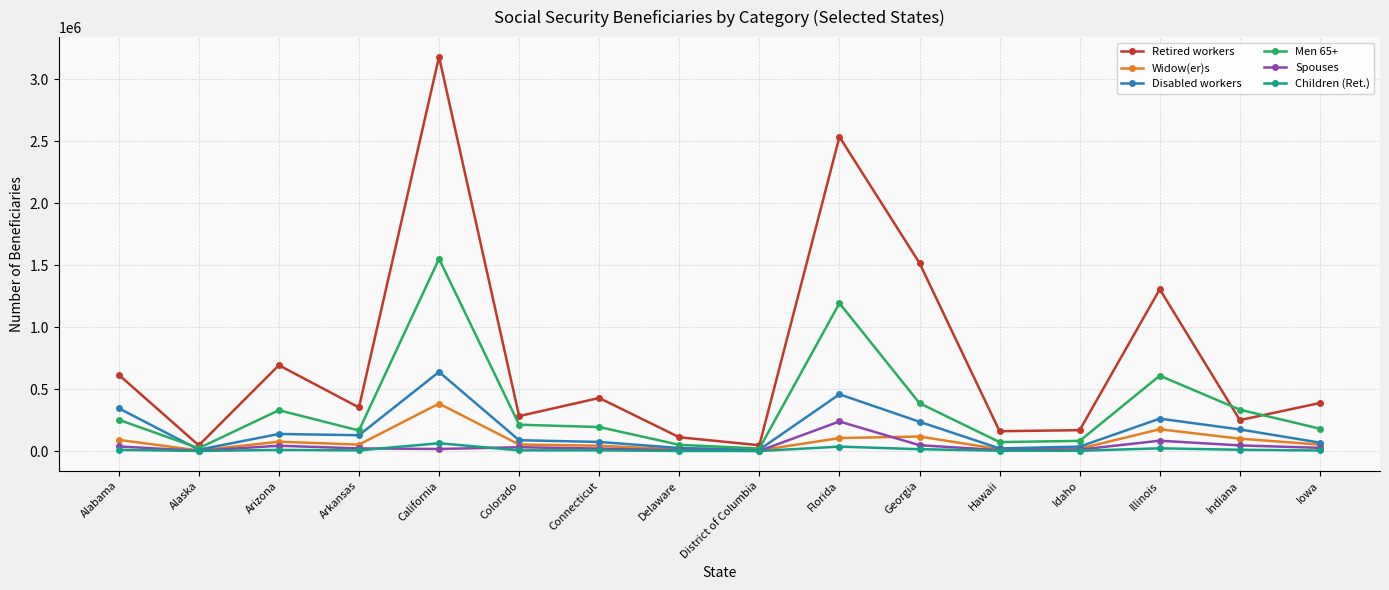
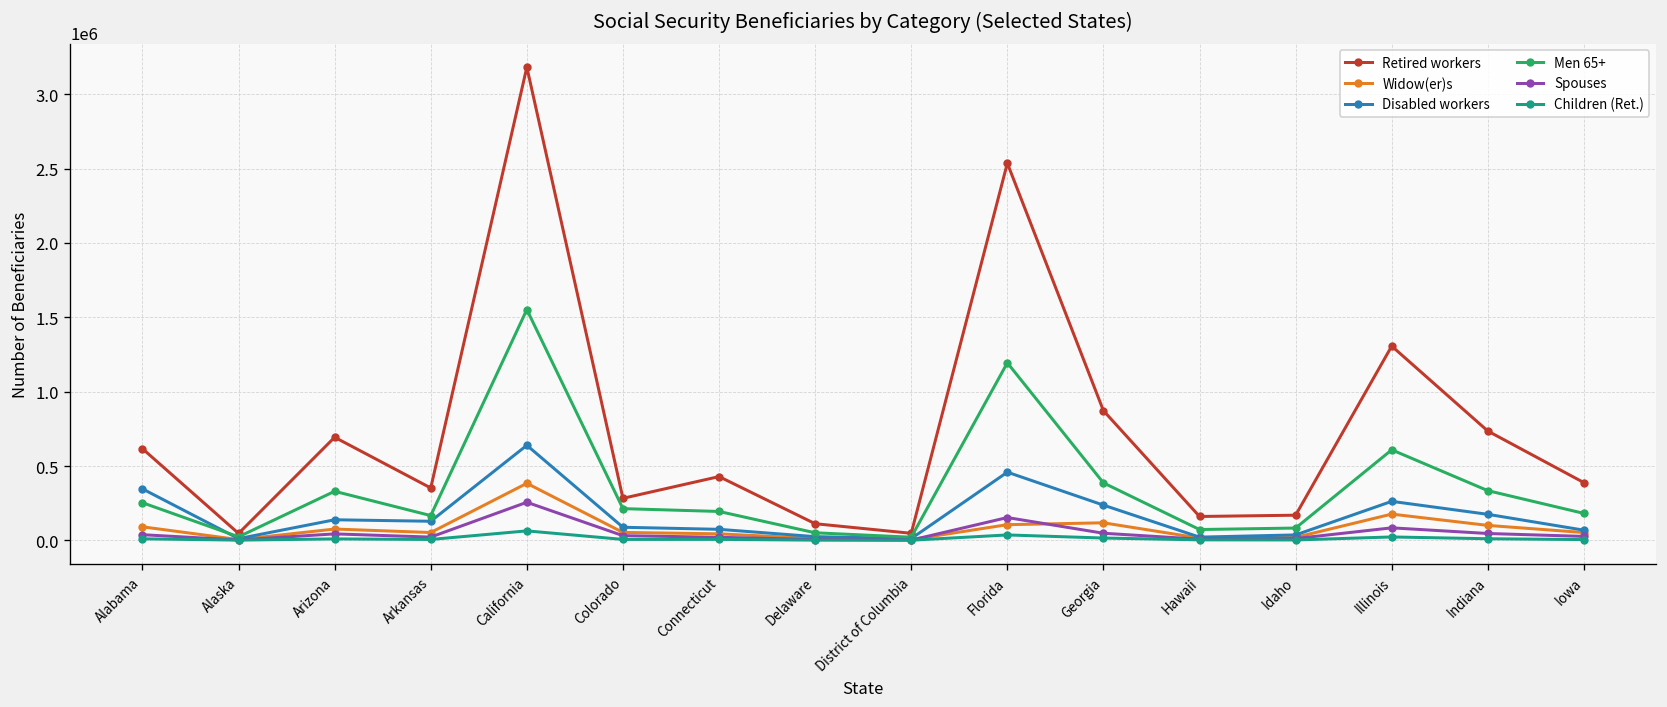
  {
    "Retired workers": {
      "Alabama": 620000,
      "Alaska": 50000,
      "Arizona": 690000,
      "Arkansas": 350000,
      "California": 3180000,
      "Colorado": 280000,
      "Connecticut": 430000,
      "Delaware": 110000,
      "District of Columbia": 50000,
      "Florida": 2540000,
-     "Georgia": 1520000,
+     "Georgia": 870000,
      "Hawaii": 160000,
      "Idaho": 170000,
      "Illinois": 1310000,
-     "Indiana": 250000,
+     "Indiana": 740000,
      "Iowa": 390000
    },
    "Widow(er)s": {
      "Alabama": 90000,
      "Arizona": 80000,
      "Arkansas": 50000,
      "California": 380000,
      "Colorado": 50000,
      "Connecticut": 40000,
      "Florida": 110000,
      "Georgia": 120000,
      "Illinois": 180000,
      "Indiana": 100000
    },
    "Disabled workers": {
      "Alabama": 350000,
      "Arizona": 140000,
      "Arkansas": 130000,
      "California": 640000,
      "Colorado": 90000,
      "Connecticut": 70000,
      "Florida": 460000,
      "Georgia": 240000,
      "Illinois": 260000,
      "Indiana": 180000
    },
    "Spouses": {
      "Alabama": 40000,
      "Arizona": 40000,
-     "California": 20000,
+     "California": 260000,
      "Colorado": 30000,
-     "Florida": 240000,
+     "Florida": 150000,
      "Georgia": 50000,
      "Illinois": 80000,
      "Indiana": 50000,
      "Iowa": 30000
    }
  }
